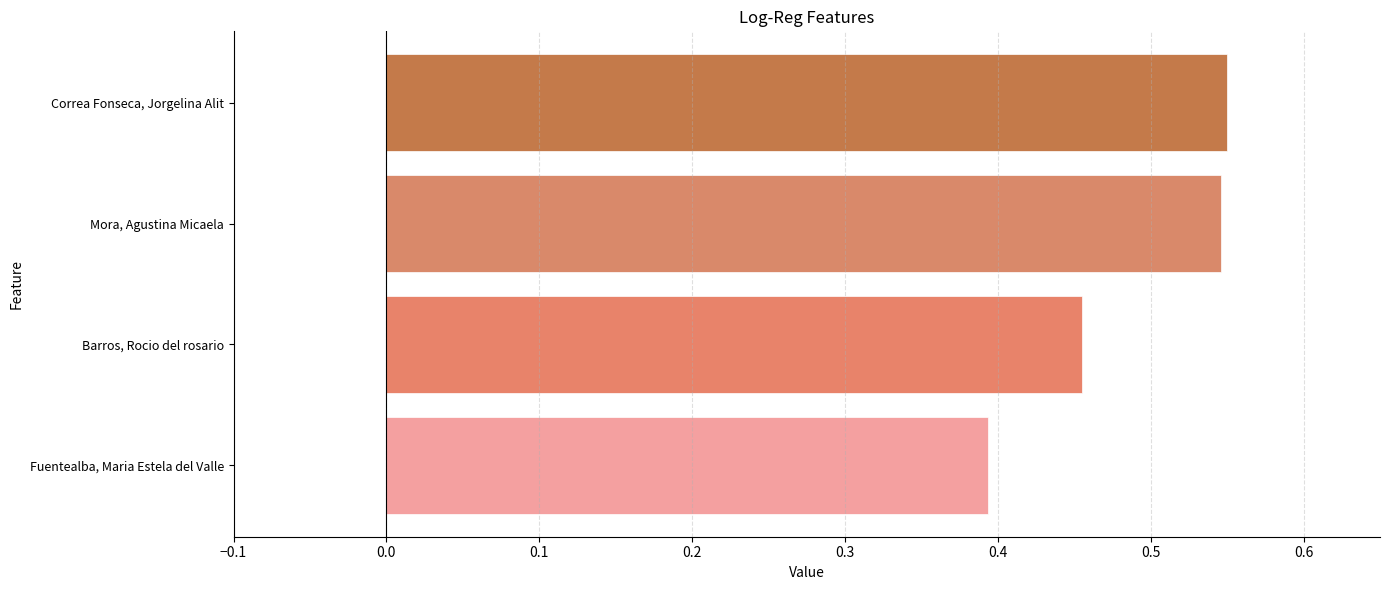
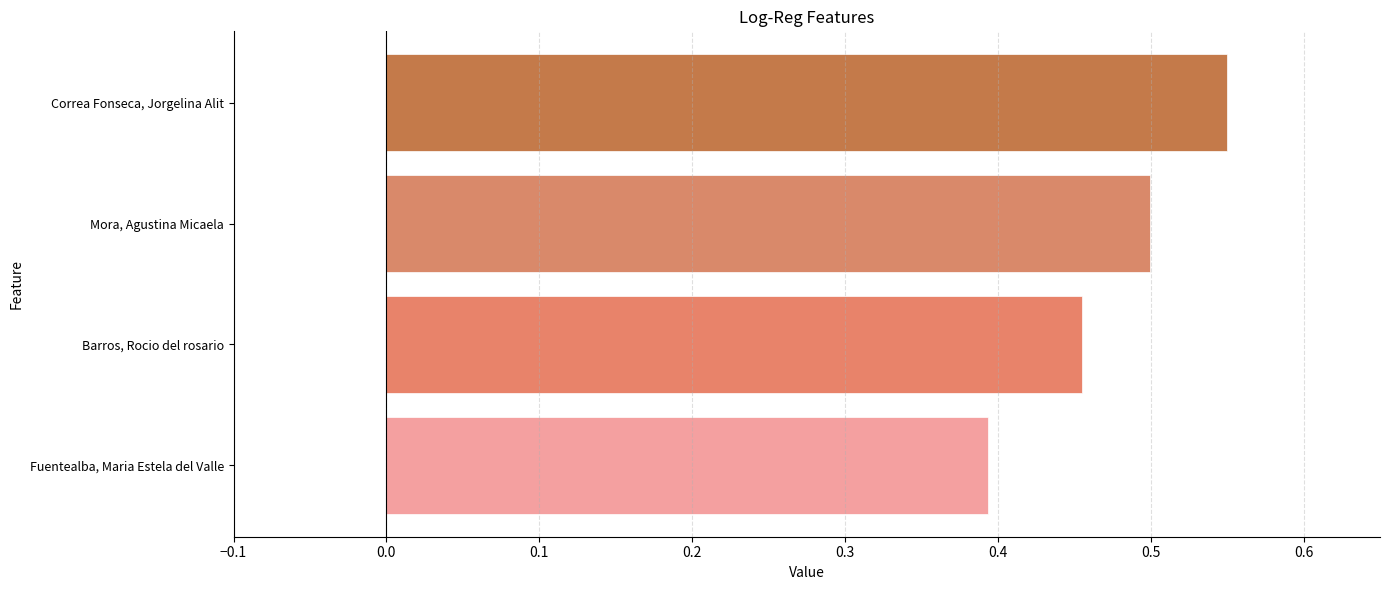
  {
    "Correa Fonseca, Jorgelina Alit": 0.550,
-   "Mora, Agustina Micaela": 0.546,
+   "Mora, Agustina Micaela": 0.499,
    "Barros, Rocio del rosario": 0.455,
    "Fuentealba, Maria Estela del Valle": 0.394
  }
